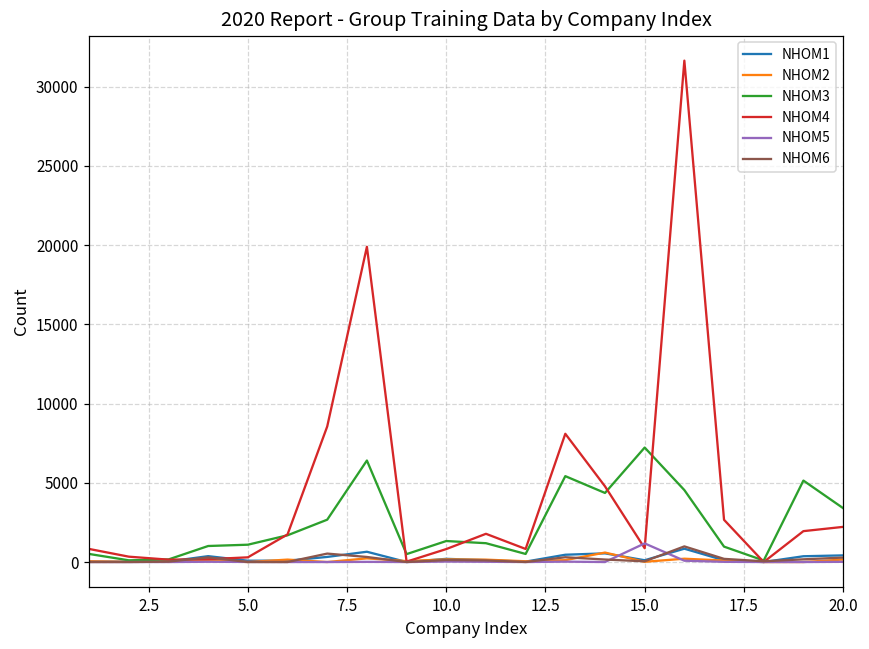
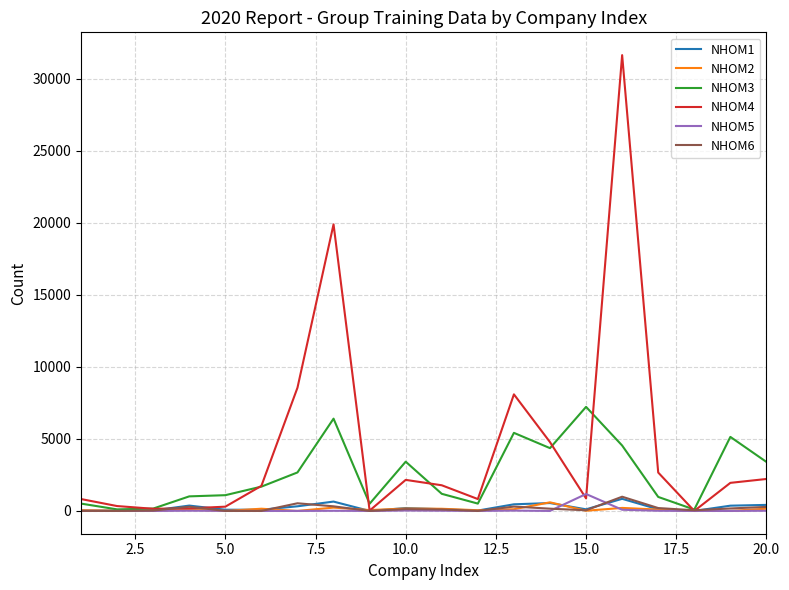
  {
    "NHOM3": {
      "5.0": 1100,
-     "10.0": 1300,
+     "10.0": 3400,
      "15.0": 7200,
      "20.0": 3400
    },
    "NHOM4": {
      "5.0": 300,
-     "10.0": 800,
+     "10.0": 2200,
      "15.0": 900,
      "20.0": 2200
    },
    "NHOM5": {
      "15.0": 1200
    }
  }
